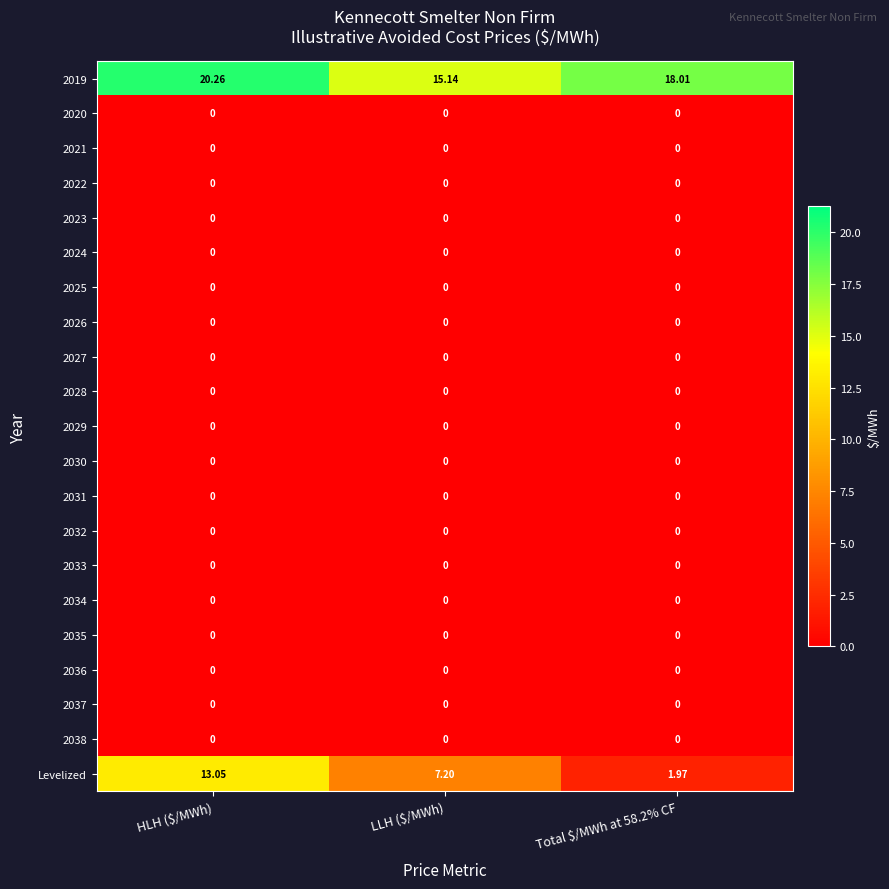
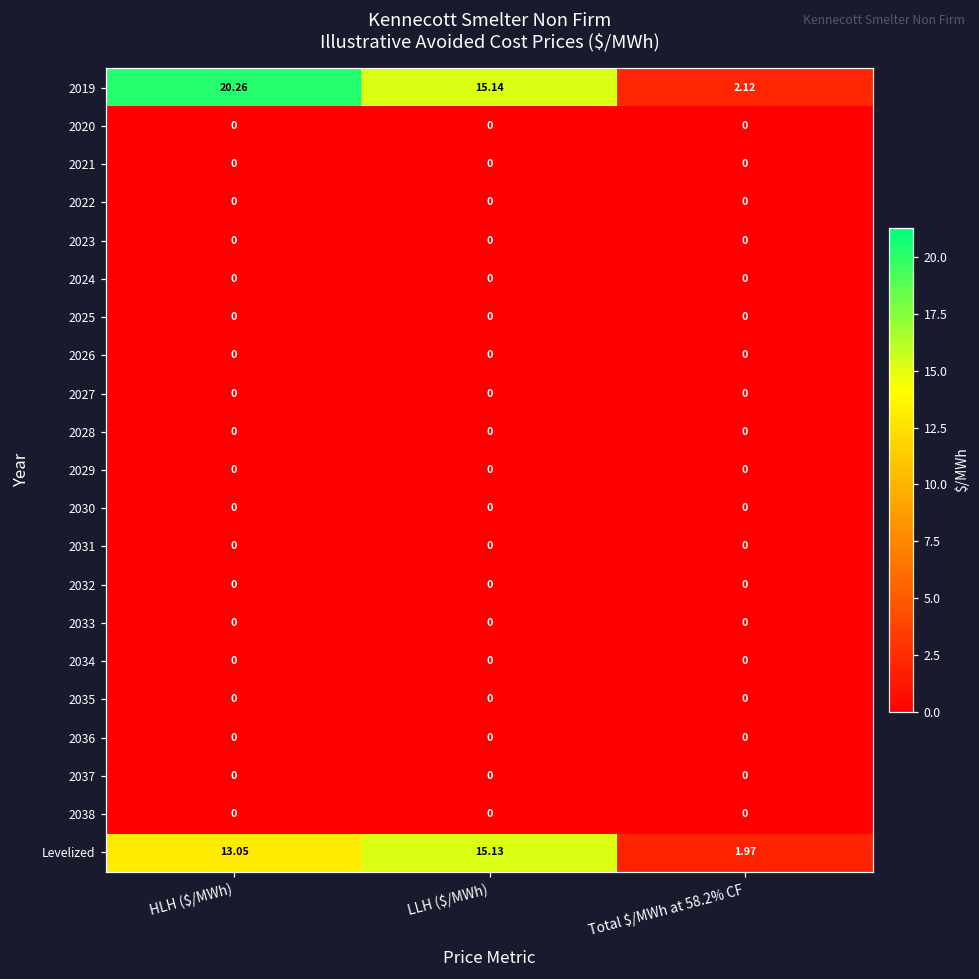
  {
    "2019": {
      "HLH ($/MWh)": 20.26,
      "LLH ($/MWh)": 15.14,
-     "Total $/MWh at 58.2% CF": 18.01
+     "Total $/MWh at 58.2% CF": 2.12
    },
    "2020": {
      "HLH ($/MWh)": 0,
      "LLH ($/MWh)": 0,
      "Total $/MWh at 58.2% CF": 0
    },
    "2021": {
      "HLH ($/MWh)": 0,
      "LLH ($/MWh)": 0,
      "Total $/MWh at 58.2% CF": 0
    },
    "2022": {
      "HLH ($/MWh)": 0,
      "LLH ($/MWh)": 0,
      "Total $/MWh at 58.2% CF": 0
    },
    "2023": {
      "HLH ($/MWh)": 0,
      "LLH ($/MWh)": 0,
      "Total $/MWh at 58.2% CF": 0
    },
    "2024": {
      "HLH ($/MWh)": 0,
      "LLH ($/MWh)": 0,
      "Total $/MWh at 58.2% CF": 0
    },
    "2025": {
      "HLH ($/MWh)": 0,
      "LLH ($/MWh)": 0,
      "Total $/MWh at 58.2% CF": 0
    },
    "2026": {
      "HLH ($/MWh)": 0,
      "LLH ($/MWh)": 0,
      "Total $/MWh at 58.2% CF": 0
    },
    "2027": {
      "HLH ($/MWh)": 0,
      "LLH ($/MWh)": 0,
      "Total $/MWh at 58.2% CF": 0
    },
    "2028": {
      "HLH ($/MWh)": 0,
      "LLH ($/MWh)": 0,
      "Total $/MWh at 58.2% CF": 0
    },
    "2029": {
      "HLH ($/MWh)": 0,
      "LLH ($/MWh)": 0,
      "Total $/MWh at 58.2% CF": 0
    },
    "2030": {
      "HLH ($/MWh)": 0,
      "LLH ($/MWh)": 0,
      "Total $/MWh at 58.2% CF": 0
    },
    "2031": {
      "HLH ($/MWh)": 0,
      "LLH ($/MWh)": 0,
      "Total $/MWh at 58.2% CF": 0
    },
    "2032": {
      "HLH ($/MWh)": 0,
      "LLH ($/MWh)": 0,
      "Total $/MWh at 58.2% CF": 0
    },
    "2033": {
      "HLH ($/MWh)": 0,
      "LLH ($/MWh)": 0,
      "Total $/MWh at 58.2% CF": 0
    },
    "2034": {
      "HLH ($/MWh)": 0,
      "LLH ($/MWh)": 0,
      "Total $/MWh at 58.2% CF": 0
    },
    "2035": {
      "HLH ($/MWh)": 0,
      "LLH ($/MWh)": 0,
      "Total $/MWh at 58.2% CF": 0
    },
    "2036": {
      "HLH ($/MWh)": 0,
      "LLH ($/MWh)": 0,
      "Total $/MWh at 58.2% CF": 0
    },
    "2037": {
      "HLH ($/MWh)": 0,
      "LLH ($/MWh)": 0,
      "Total $/MWh at 58.2% CF": 0
    },
    "2038": {
      "HLH ($/MWh)": 0,
      "LLH ($/MWh)": 0,
      "Total $/MWh at 58.2% CF": 0
    },
    "Levelized": {
      "HLH ($/MWh)": 13.05,
-     "LLH ($/MWh)": 7.20,
+     "LLH ($/MWh)": 15.13,
      "Total $/MWh at 58.2% CF": 1.97
    }
  }
